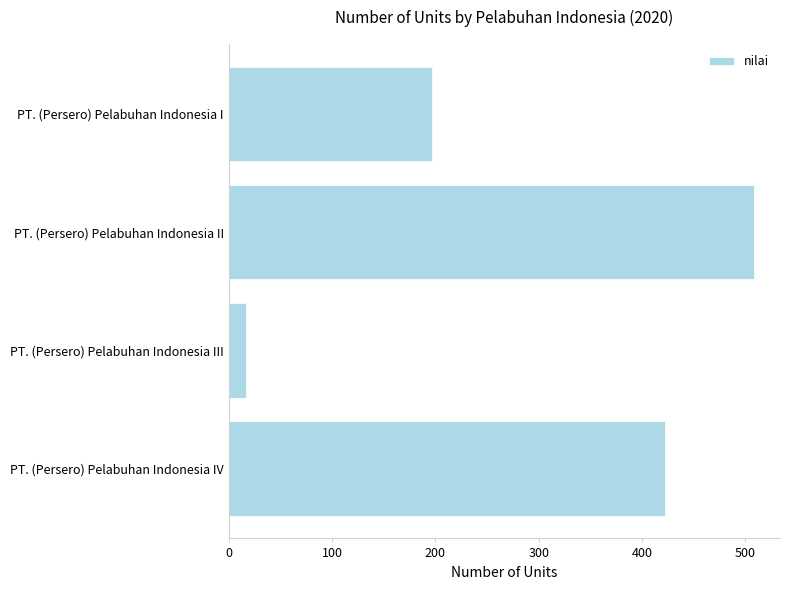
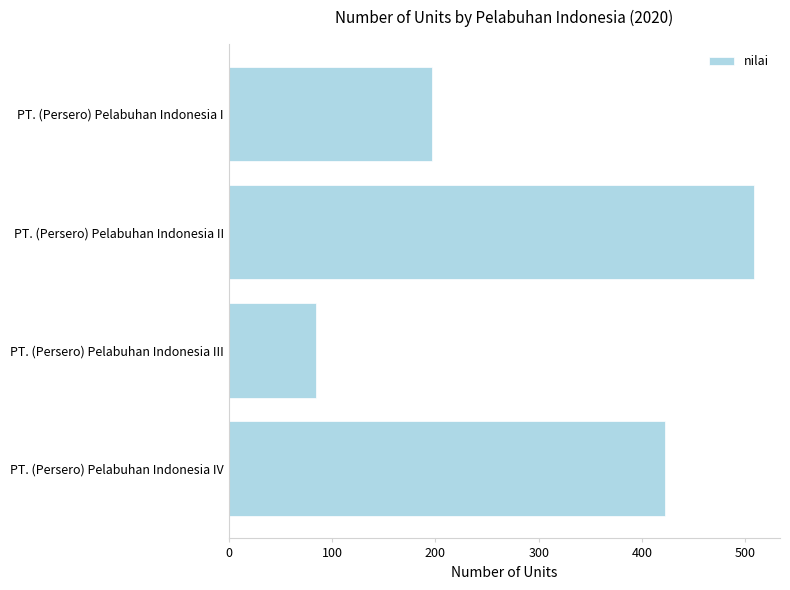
  {
    "PT. (Persero) Pelabuhan Indonesia I": 197,
    "PT. (Persero) Pelabuhan Indonesia II": 508,
-   "PT. (Persero) Pelabuhan Indonesia III": 17,
+   "PT. (Persero) Pelabuhan Indonesia III": 85,
    "PT. (Persero) Pelabuhan Indonesia IV": 422
  }
